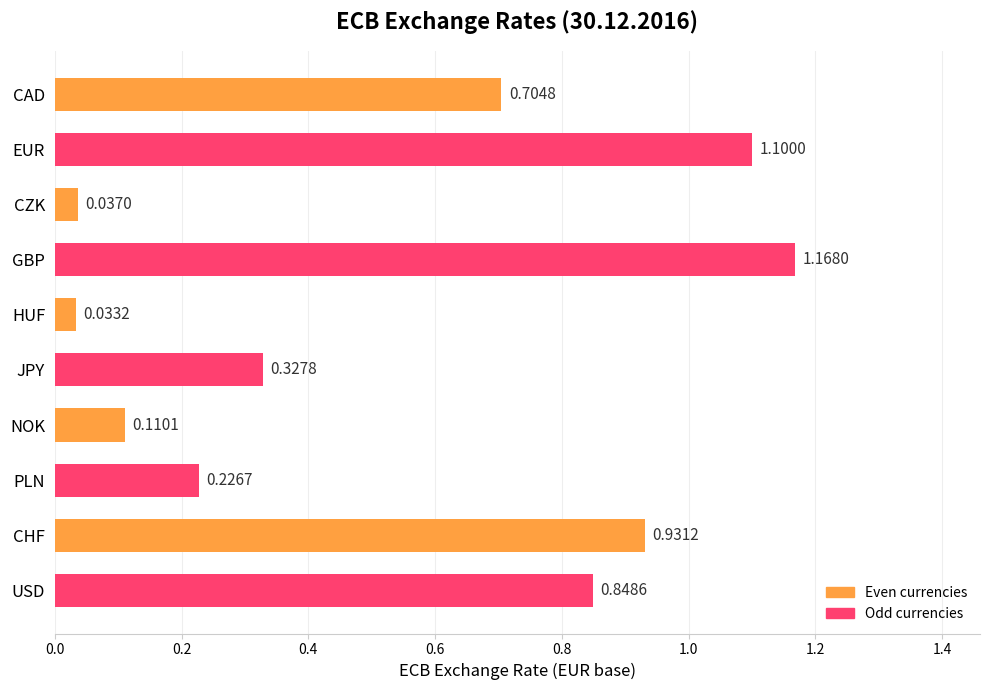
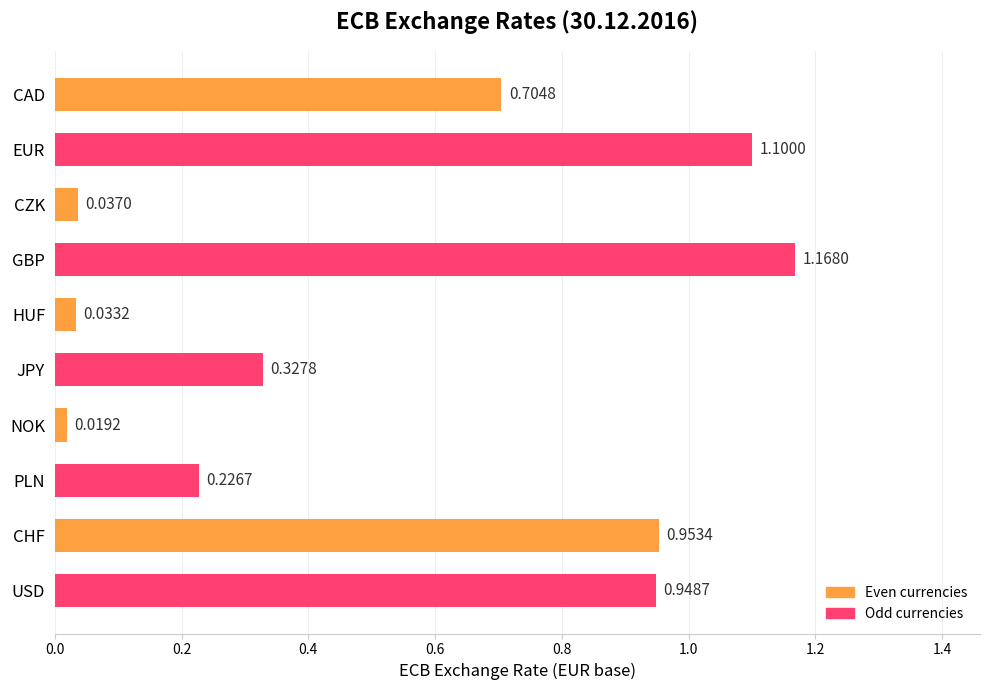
  {
    "CAD": 0.7048,
    "EUR": 1.1000,
    "CZK": 0.0370,
    "GBP": 1.1680,
    "HUF": 0.0332,
    "JPY": 0.3278,
-   "NOK": 0.1101,
+   "NOK": 0.0192,
    "PLN": 0.2267,
-   "CHF": 0.9312,
-   "USD": 0.8486
+   "CHF": 0.9534,
+   "USD": 0.9487
  }
